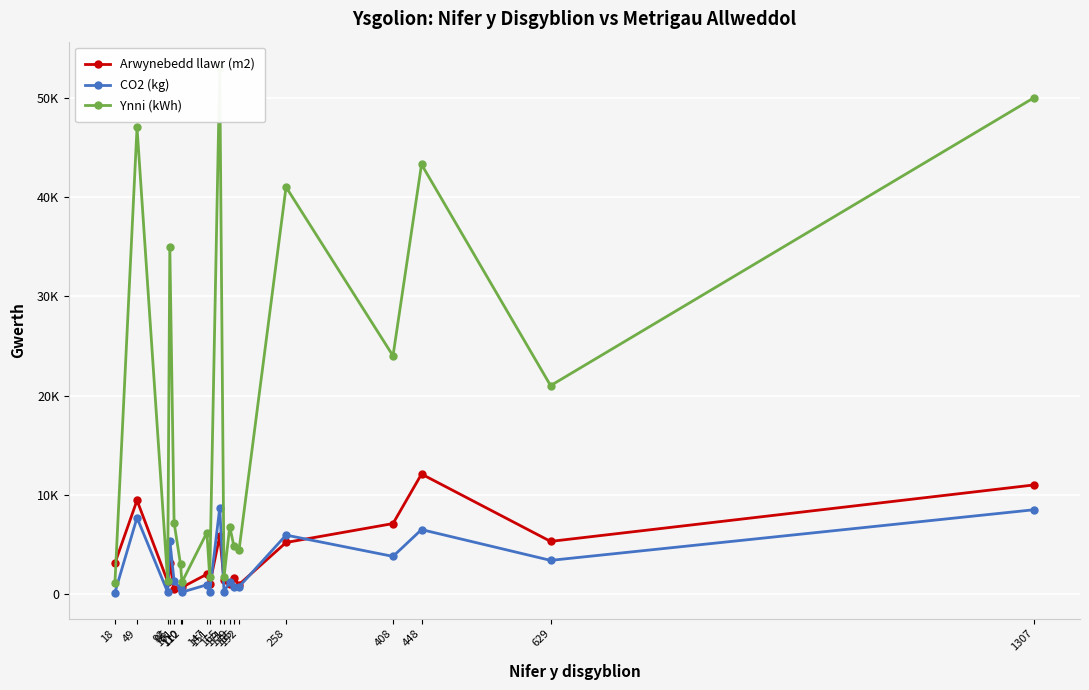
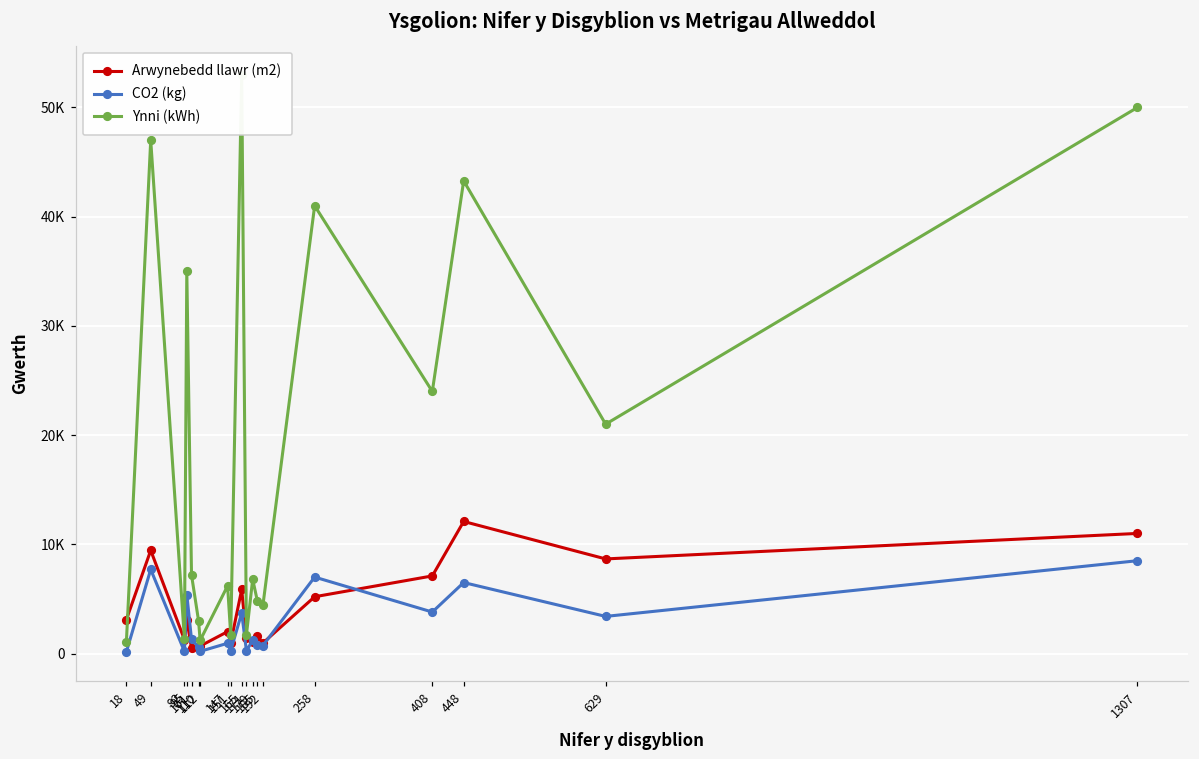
  {
    "Arwynebedd llawr (m2)": {
      "18": 3000,
      "49": 9000,
      "95": 3000,
      "101": 0,
      "147": 2000,
      "151": 1000,
      "165": 6000,
      "171": 1000,
      "185": 2000,
      "258": 5000,
      "408": 7000,
      "448": 12000,
-     "629": 5000,
+     "629": 9000,
      "1307": 11000
    },
    "CO2 (kg)": {
      "18": 0,
      "49": 8000,
      "92": 0,
      "95": 5000,
      "101": 1000,
      "112": 0,
      "147": 1000,
      "151": 0,
-     "165": 9000,
+     "165": 4000,
      "171": 0,
      "185": 1000,
-     "258": 6000,
+     "258": 7000,
      "408": 4000,
      "448": 7000,
      "629": 3000,
      "1307": 9000
    },
    "Ynni (kWh)": {
      "18": 1000,
      "49": 47000,
      "95": 35000,
      "101": 7000,
      "110": 3000,
      "112": 1000,
      "147": 6000,
      "151": 2000,
      "171": 2000,
      "179": 7000,
      "185": 5000,
      "192": 4000,
      "258": 41000,
      "408": 24000,
      "448": 43000,
      "629": 21000,
      "1307": 50000
    }
  }
